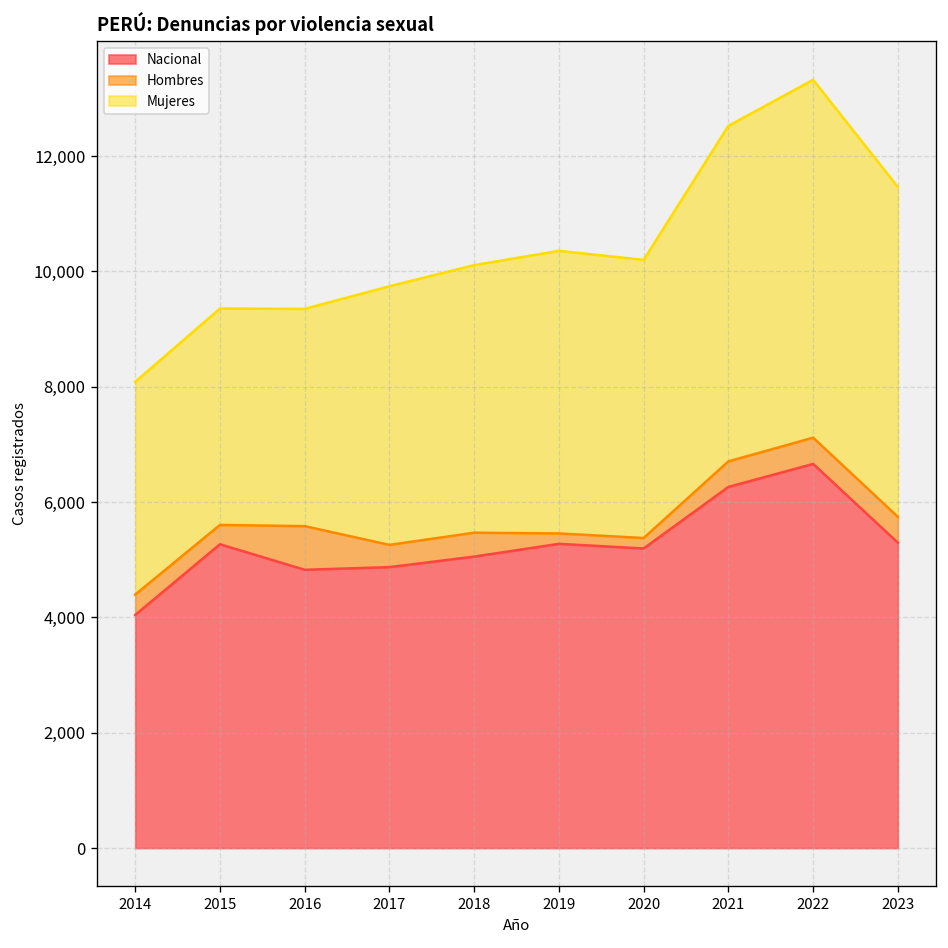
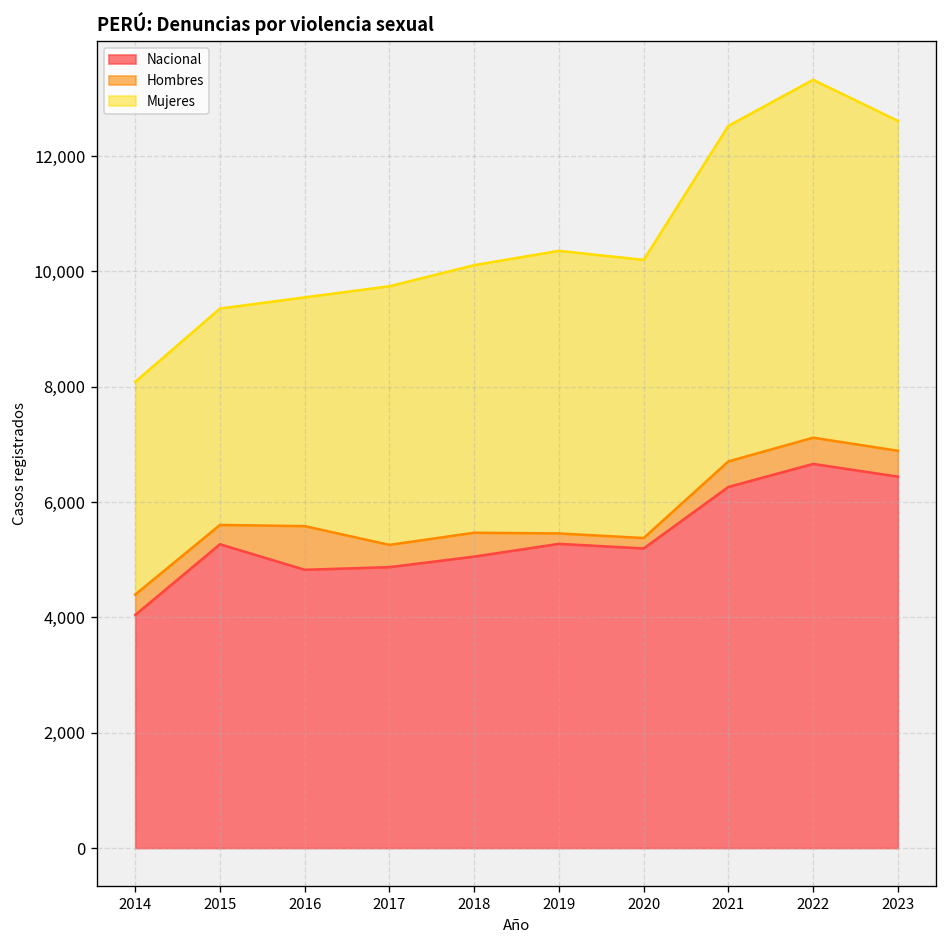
  {
    "Nacional": {
      "2014": "4,000",
      "2015": "5,300",
      "2016": "4,800",
      "2017": "4,900",
      "2018": "5,100",
      "2019": "5,300",
      "2020": "5,200",
      "2021": "6,300",
      "2022": "6,700",
-     "2023": "5,300"
+     "2023": "6,400"
    },
    "Hombres": {
      "2014": "400",
      "2015": "300",
      "2016": "800",
      "2017": "400",
      "2018": "400",
      "2019": "200",
      "2020": "200",
      "2021": "400",
      "2022": "500",
      "2023": "400"
    },
    "Mujeres": {
      "2014": "3,700",
      "2015": "3,800",
-     "2016": "3,800",
+     "2016": "4,000",
      "2017": "4,500",
      "2018": "4,600",
      "2019": "4,900",
      "2020": "4,800",
      "2021": "5,800",
      "2022": "6,200",
      "2023": "5,700"
    }
  }
